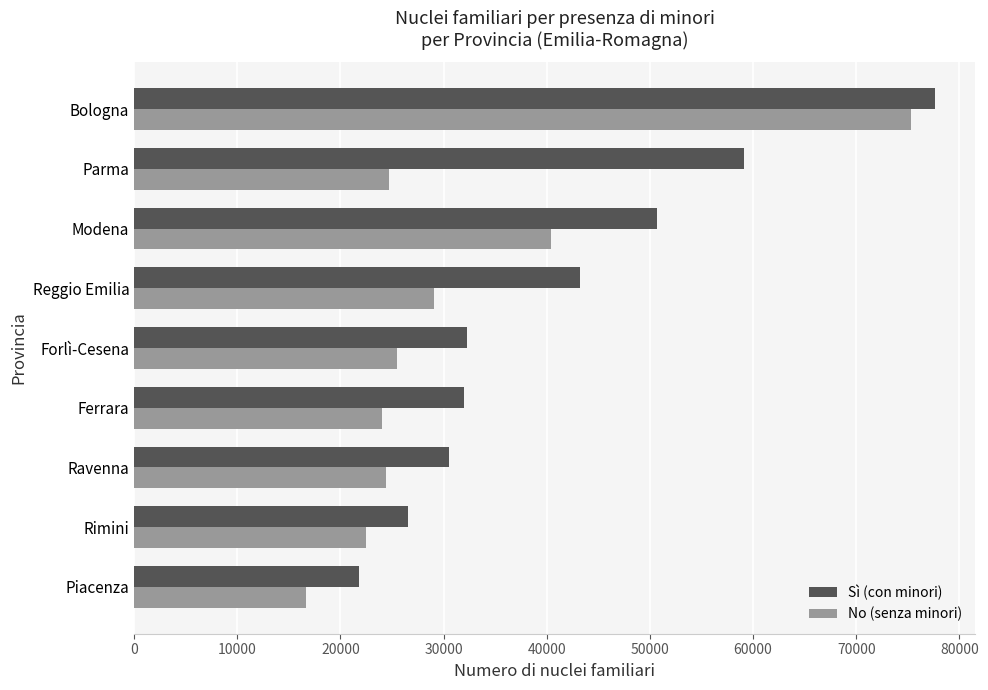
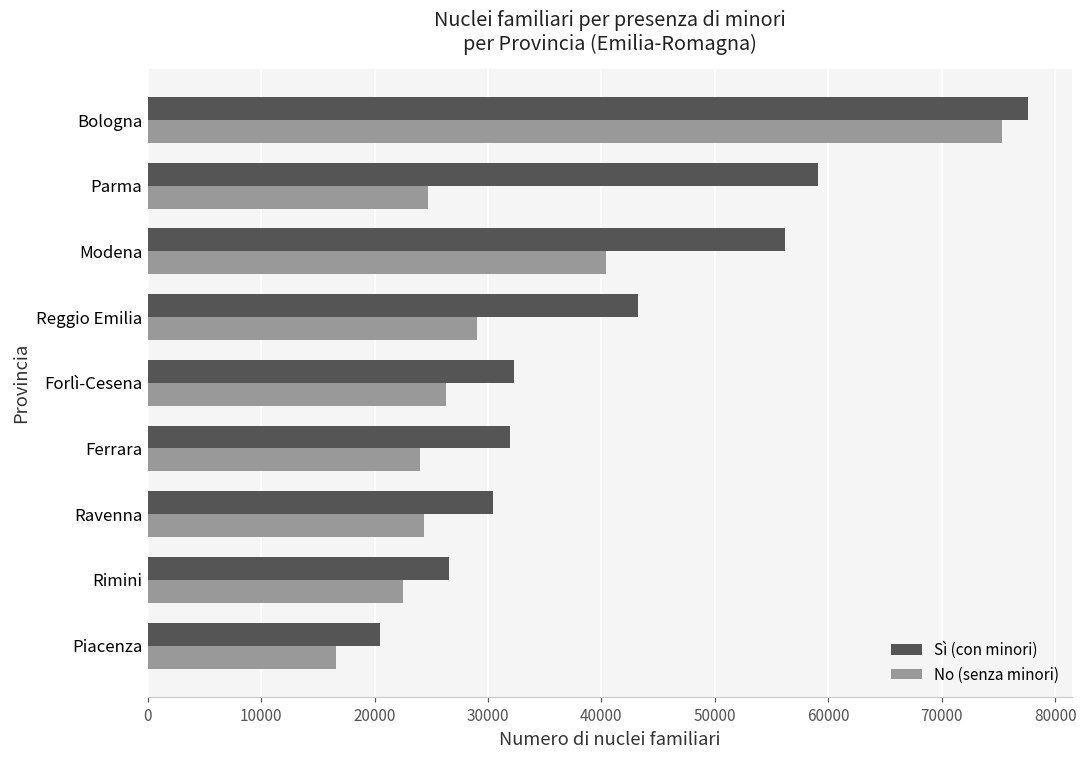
  {
    "Sì (con minori)": {
      "Bologna": 77600,
      "Parma": 59100,
-     "Modena": 50600,
+     "Modena": 56200,
      "Reggio Emilia": 43200,
      "Forlì-Cesena": 32300,
      "Ferrara": 32000,
      "Ravenna": 30500,
      "Rimini": 26600,
-     "Piacenza": 21800
+     "Piacenza": 20500
    },
    "No (senza minori)": {
      "Bologna": 75300,
      "Parma": 24700,
      "Modena": 40400,
      "Reggio Emilia": 29000,
-     "Forlì-Cesena": 25500,
+     "Forlì-Cesena": 26300,
      "Ferrara": 24000,
      "Ravenna": 24400,
      "Rimini": 22500,
      "Piacenza": 16600
    }
  }
